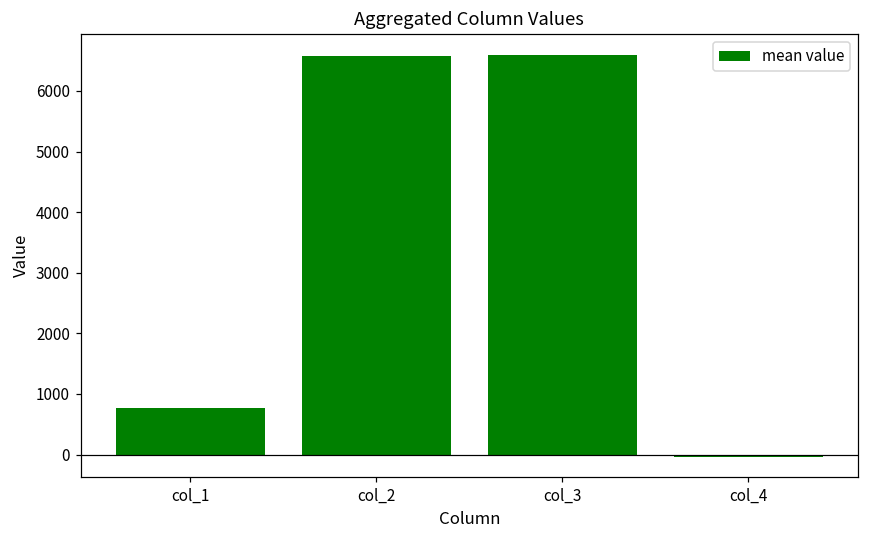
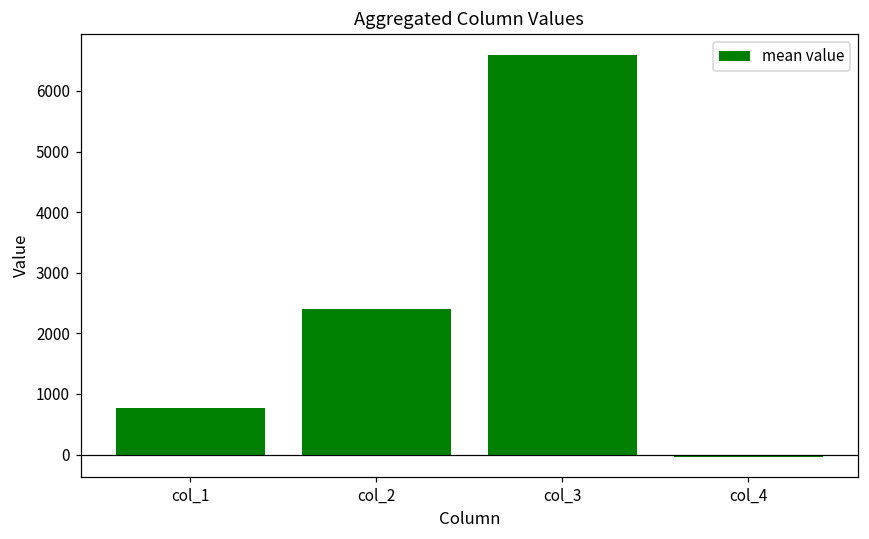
  {
    "col_1": 800,
-   "col_2": 6600,
+   "col_2": 2400,
    "col_3": 6600
  }
